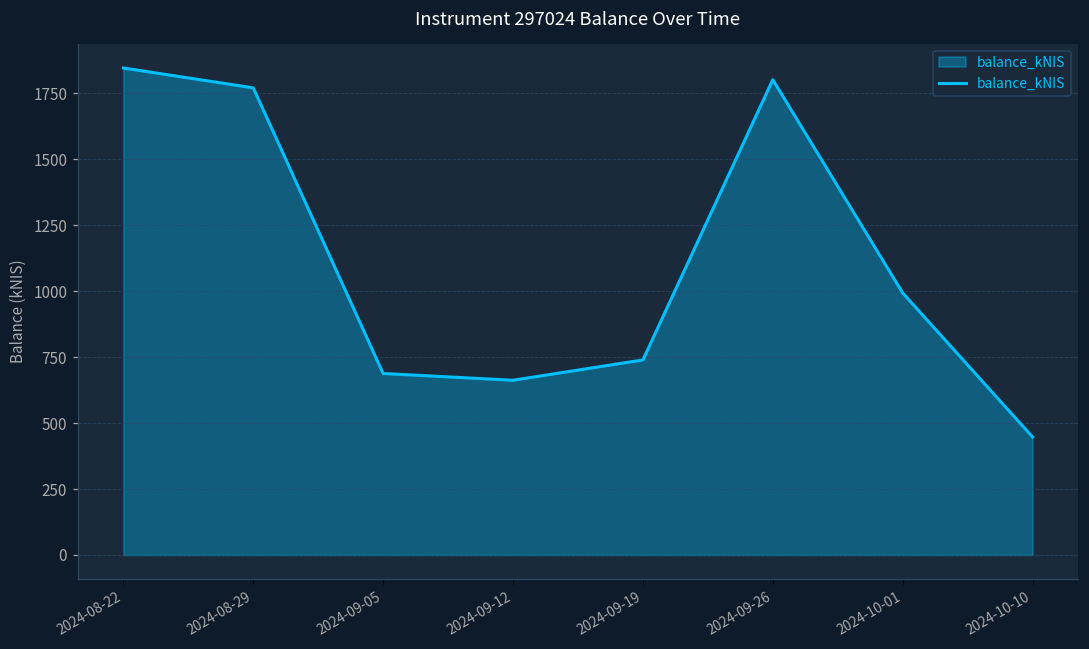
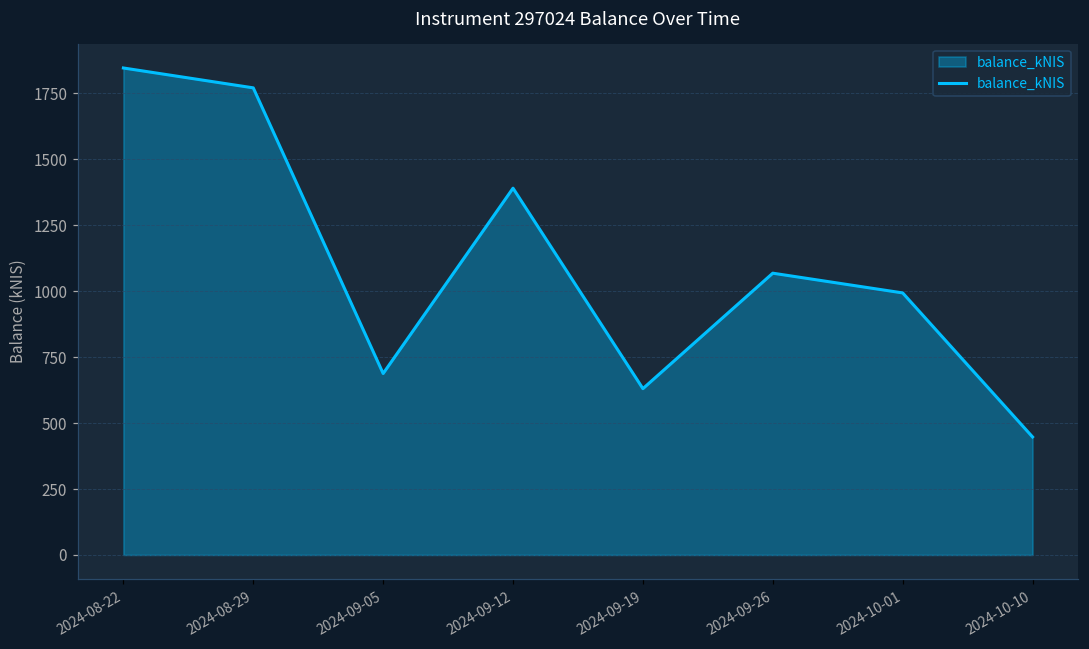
  {
    "2024-08-22": 1850,
    "2024-08-29": 1770,
    "2024-09-05": 690,
-   "2024-09-12": 660,
-   "2024-09-19": 740,
-   "2024-09-26": 1800,
+   "2024-09-12": 1390,
+   "2024-09-19": 630,
+   "2024-09-26": 1070,
    "2024-10-01": 990,
    "2024-10-10": 450
  }
